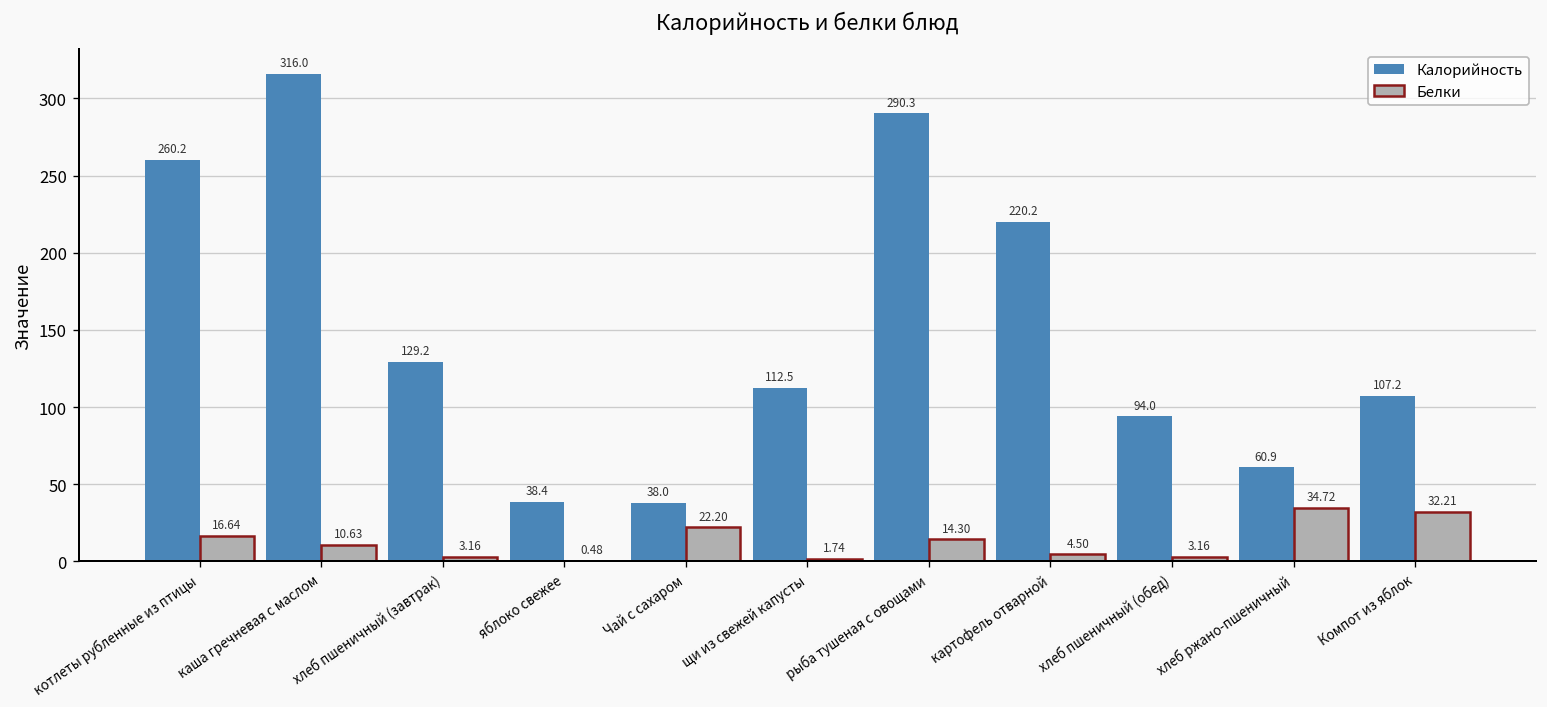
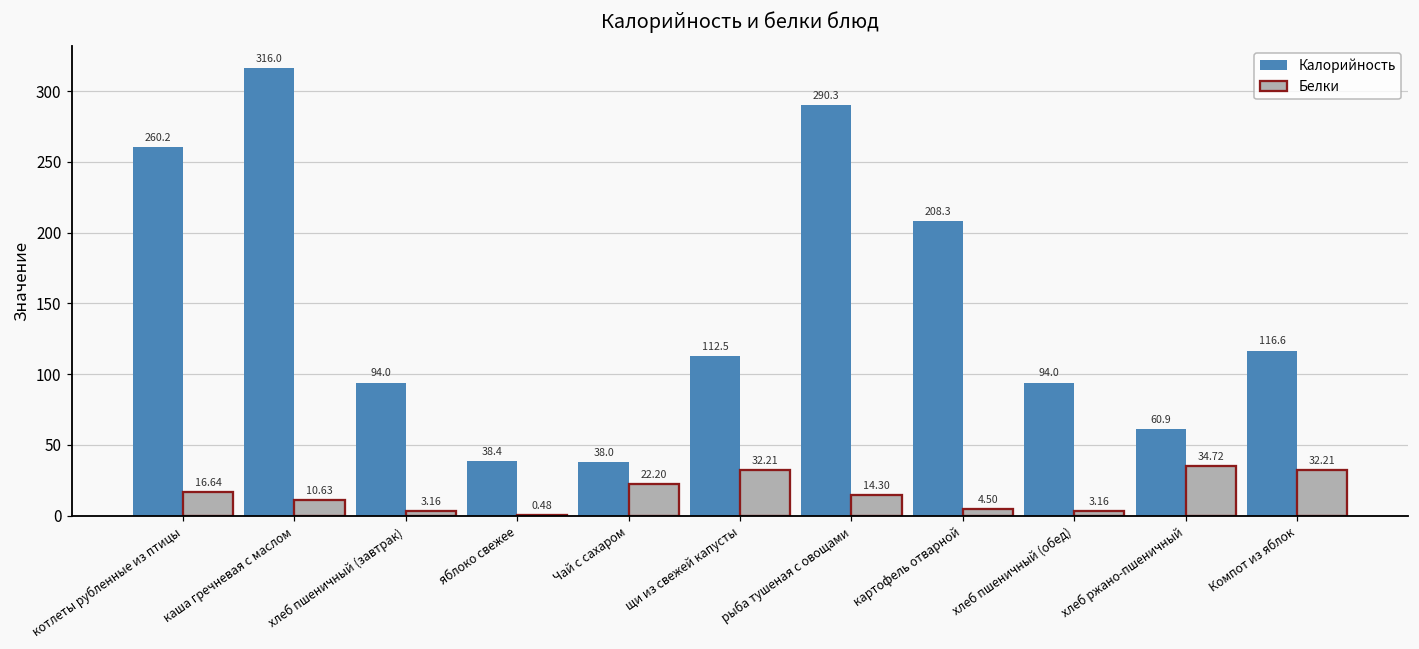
  {
    "Калорийность": {
      "котлеты рубленные из птицы": 260.2,
      "каша гречневая с маслом": 316.0,
-     "хлеб пшеничный (завтрак)": 129.2,
+     "хлеб пшеничный (завтрак)": 94.0,
      "яблоко свежее": 38.4,
      "Чай с сахаром": 38.0,
      "щи из свежей капусты": 112.5,
      "рыба тушеная с овощами": 290.3,
-     "картофель отварной": 220.2,
+     "картофель отварной": 208.3,
      "хлеб пшеничный (обед)": 94.0,
      "хлеб ржано-пшеничный": 60.9,
-     "Компот из яблок": 107.2
+     "Компот из яблок": 116.6
    },
    "Белки": {
      "котлеты рубленные из птицы": 16.64,
      "каша гречневая с маслом": 10.63,
      "хлеб пшеничный (завтрак)": 3.16,
      "яблоко свежее": 0.48,
      "Чай с сахаром": 22.20,
-     "щи из свежей капусты": 1.74,
+     "щи из свежей капусты": 32.21,
      "рыба тушеная с овощами": 14.30,
      "картофель отварной": 4.50,
      "хлеб пшеничный (обед)": 3.16,
      "хлеб ржано-пшеничный": 34.72,
      "Компот из яблок": 32.21
    }
  }
